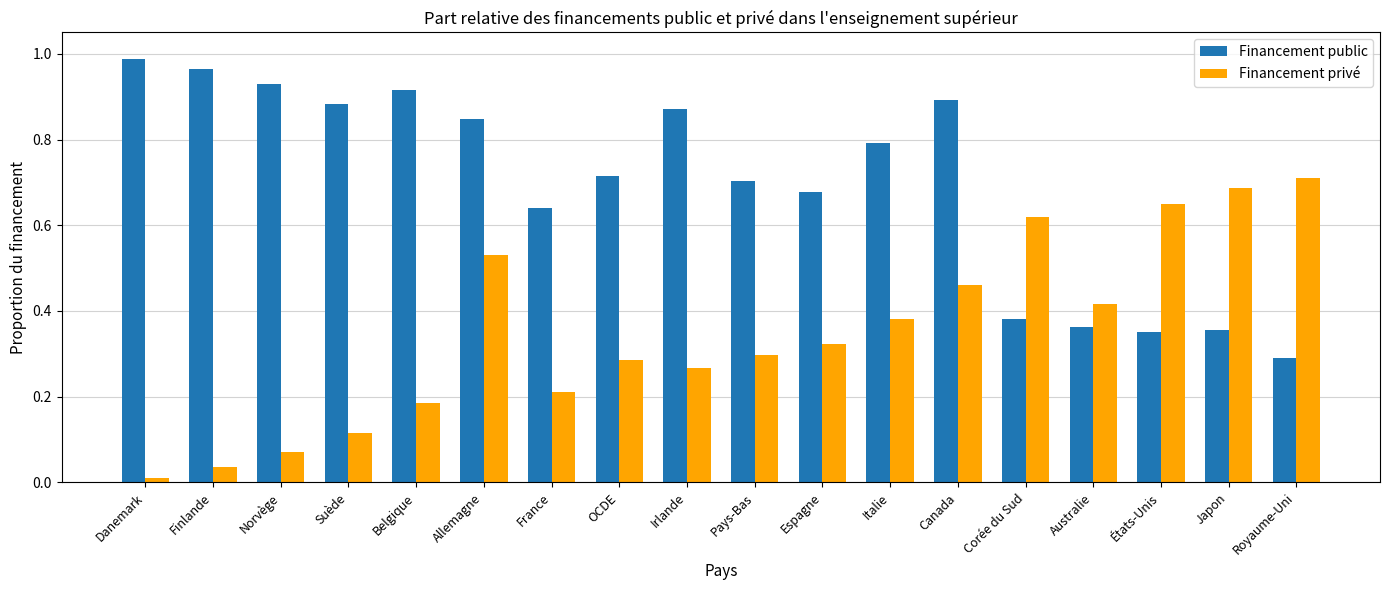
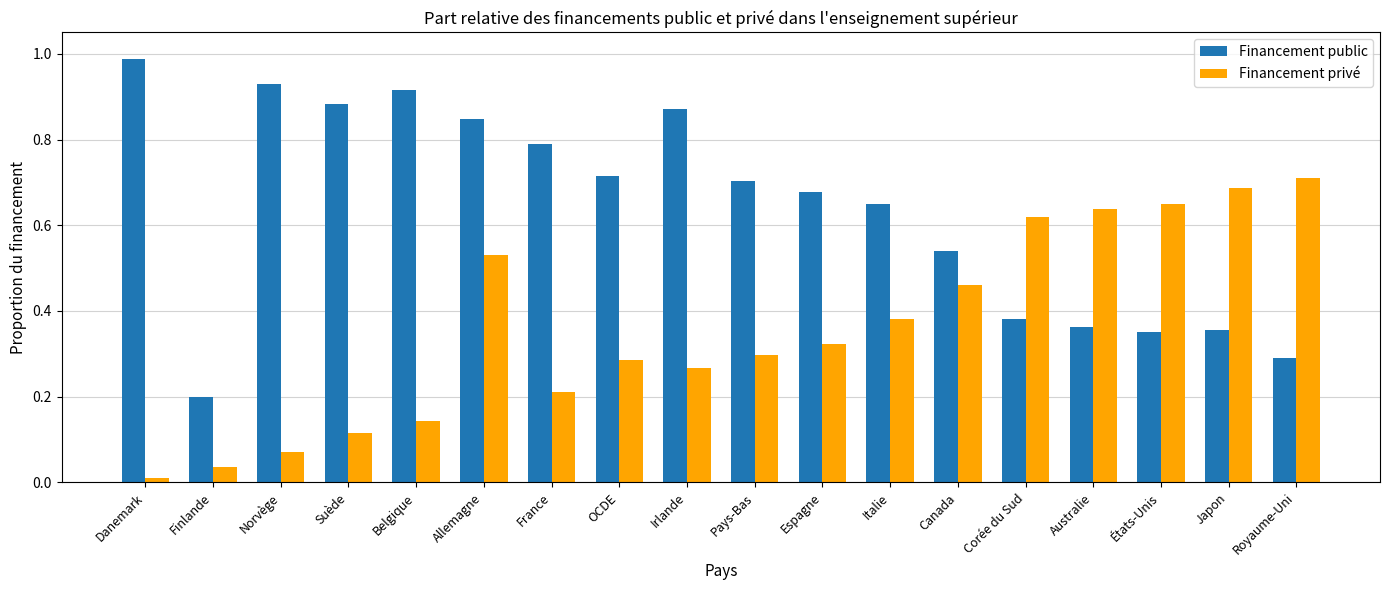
  {
    "Financement public": {
      "Danemark": 0.99,
-     "Finlande": 0.96,
+     "Finlande": 0.20,
      "Norvège": 0.93,
      "Suède": 0.88,
      "Belgique": 0.92,
      "Allemagne": 0.85,
-     "France": 0.64,
+     "France": 0.79,
      "OCDE": 0.71,
      "Irlande": 0.87,
      "Pays-Bas": 0.70,
      "Espagne": 0.68,
-     "Italie": 0.79,
-     "Canada": 0.89,
+     "Italie": 0.65,
+     "Canada": 0.54,
      "Corée du Sud": 0.38,
      "Australie": 0.36,
      "États-Unis": 0.35,
      "Japon": 0.35,
      "Royaume-Uni": 0.29
    },
    "Financement privé": {
      "Danemark": 0.01,
      "Finlande": 0.04,
      "Norvège": 0.07,
      "Suède": 0.12,
-     "Belgique": 0.18,
+     "Belgique": 0.14,
      "Allemagne": 0.53,
      "France": 0.21,
      "OCDE": 0.29,
      "Irlande": 0.27,
      "Pays-Bas": 0.30,
      "Espagne": 0.32,
      "Italie": 0.38,
      "Canada": 0.46,
      "Corée du Sud": 0.62,
-     "Australie": 0.42,
+     "Australie": 0.64,
      "États-Unis": 0.65,
      "Japon": 0.69,
      "Royaume-Uni": 0.71
    }
  }
